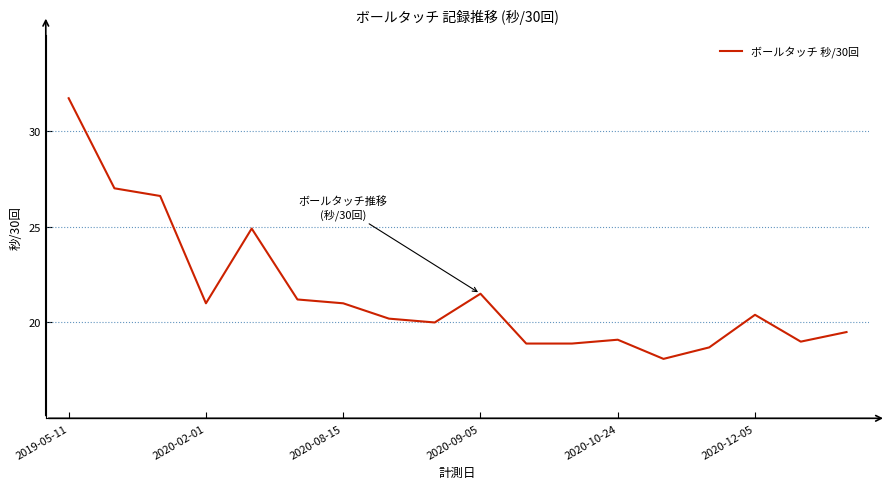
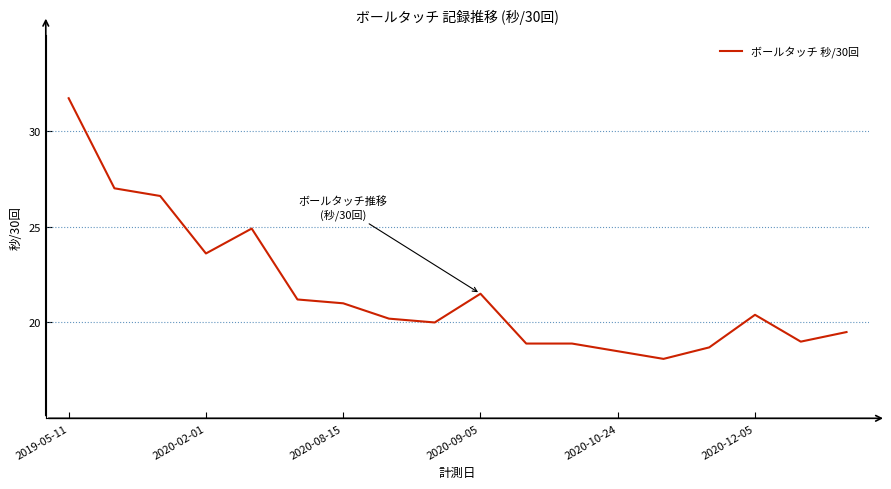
  {
    "2019-05-11": 31.7,
-   "2020-02-01": 21.0,
+   "2020-02-01": 23.6,
    "2020-08-15": 21.0,
-   "2020-10-24": 19.1,
+   "2020-10-24": 18.5,
    "2020-12-05": 20.4
  }
